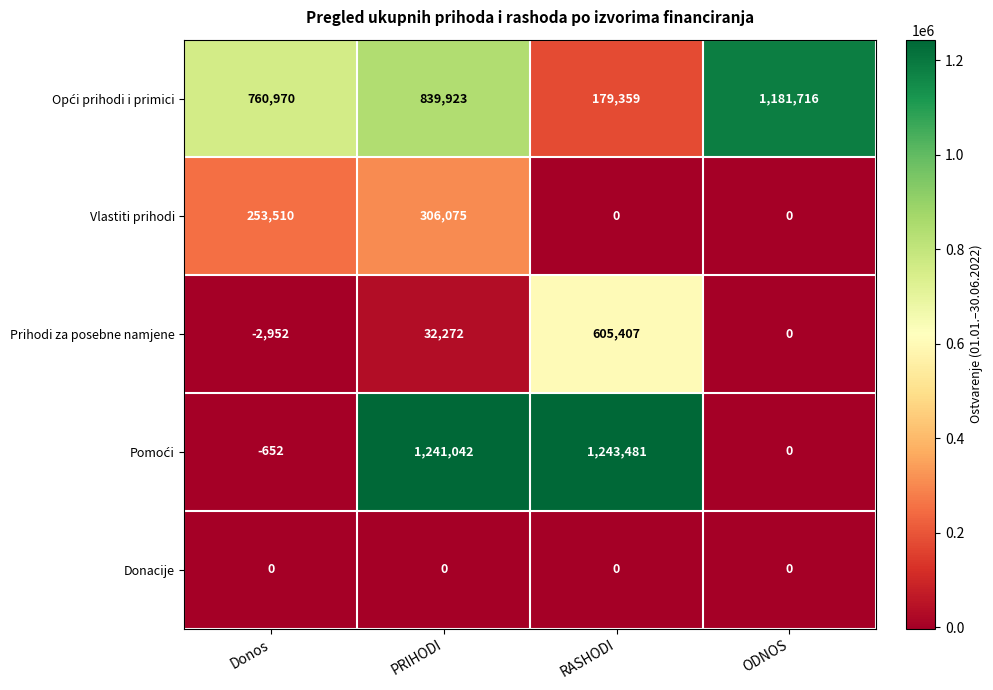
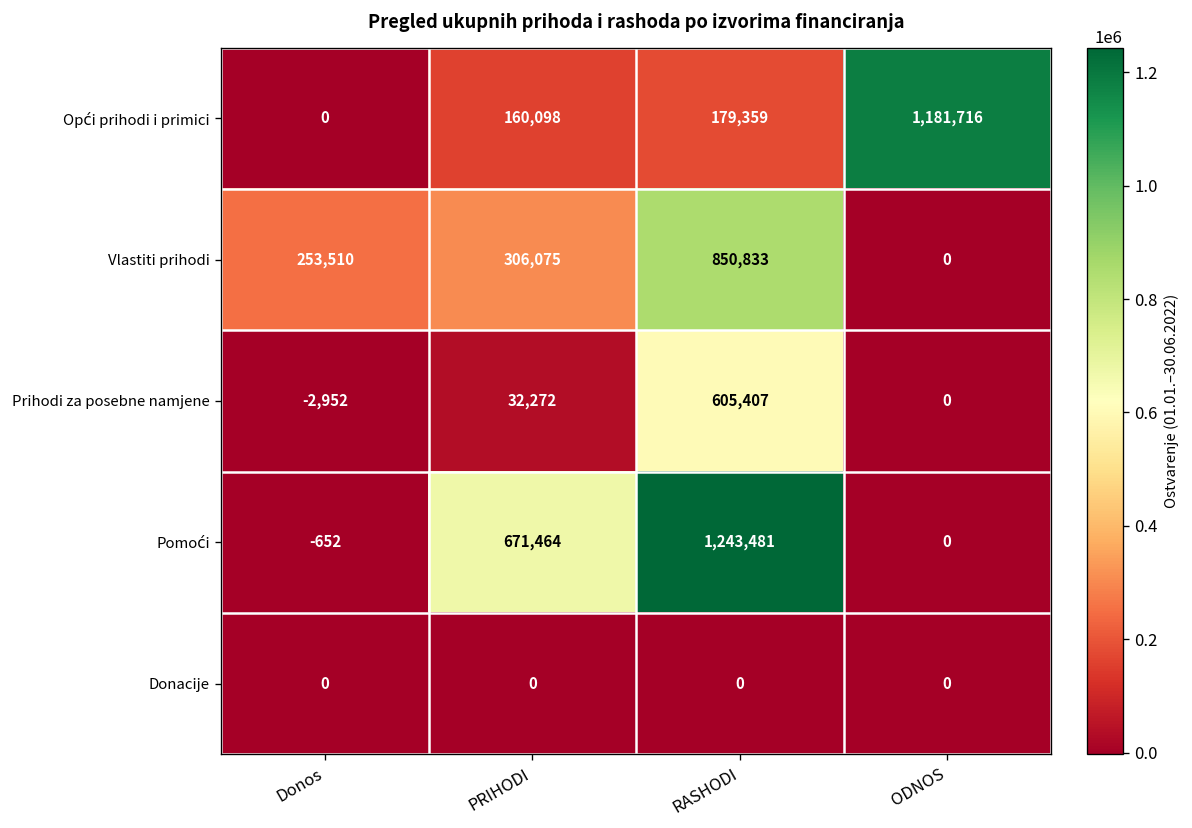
  {
    "Opći prihodi i primici": {
-     "Donos": "760,970",
-     "PRIHODI": "839,923",
+     "Donos": "0",
+     "PRIHODI": "160,098",
      "RASHODI": "179,359",
      "ODNOS": "1,181,716"
    },
    "Vlastiti prihodi": {
      "Donos": "253,510",
      "PRIHODI": "306,075",
-     "RASHODI": "0",
+     "RASHODI": "850,833",
      "ODNOS": "0"
    },
    "Prihodi za posebne namjene": {
      "Donos": "-2,952",
      "PRIHODI": "32,272",
      "RASHODI": "605,407",
      "ODNOS": "0"
    },
    "Pomoći": {
      "Donos": "-652",
-     "PRIHODI": "1,241,042",
+     "PRIHODI": "671,464",
      "RASHODI": "1,243,481",
      "ODNOS": "0"
    },
    "Donacije": {
      "Donos": "0",
      "PRIHODI": "0",
      "RASHODI": "0",
      "ODNOS": "0"
    }
  }
